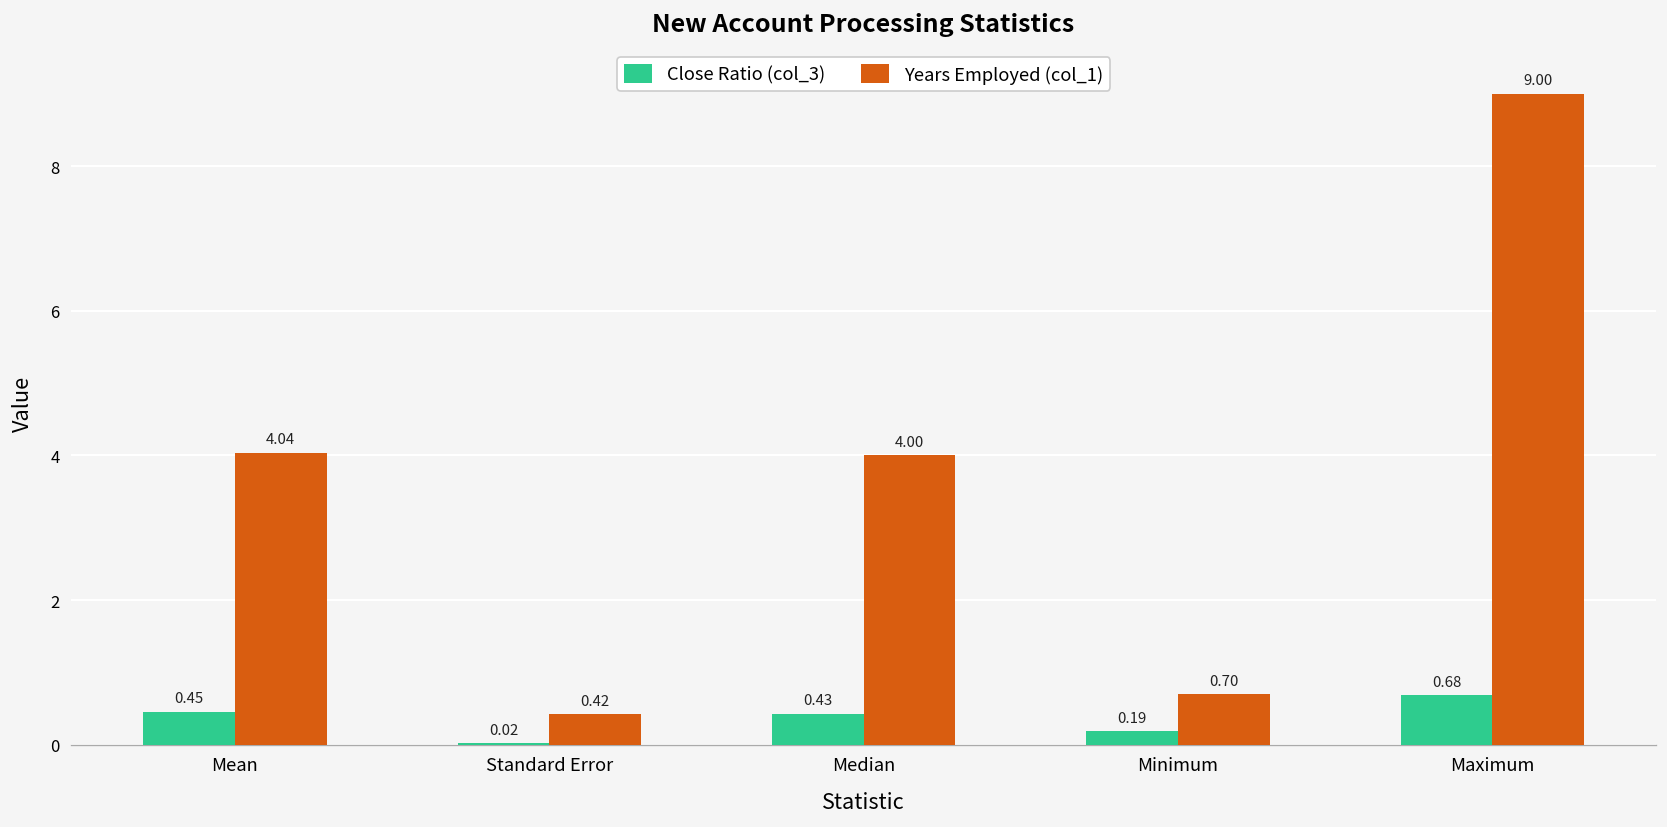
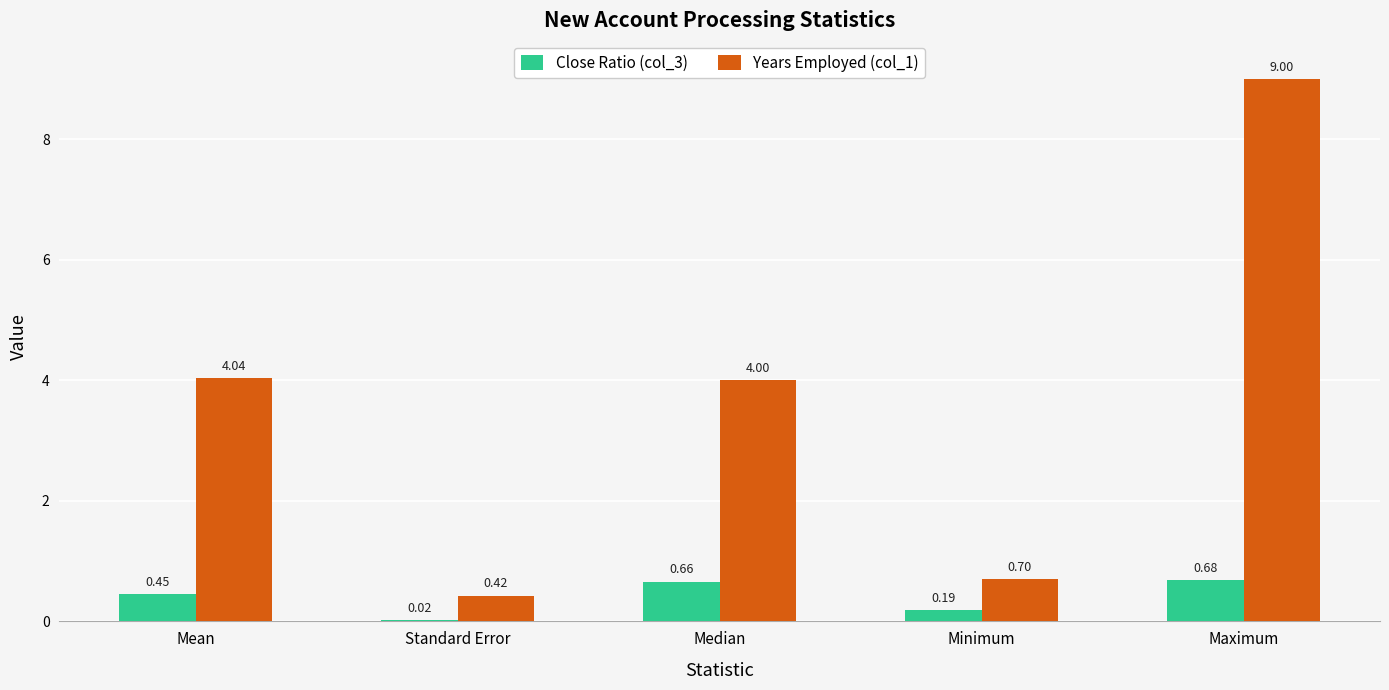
  {
    "Close Ratio (col_3)": {
      "Mean": 0.45,
      "Standard Error": 0.02,
-     "Median": 0.43,
+     "Median": 0.66,
      "Minimum": 0.19,
      "Maximum": 0.68
    },
    "Years Employed (col_1)": {
      "Mean": 4.04,
      "Standard Error": 0.42,
      "Median": 4.00,
      "Minimum": 0.70,
      "Maximum": 9.00
    }
  }
